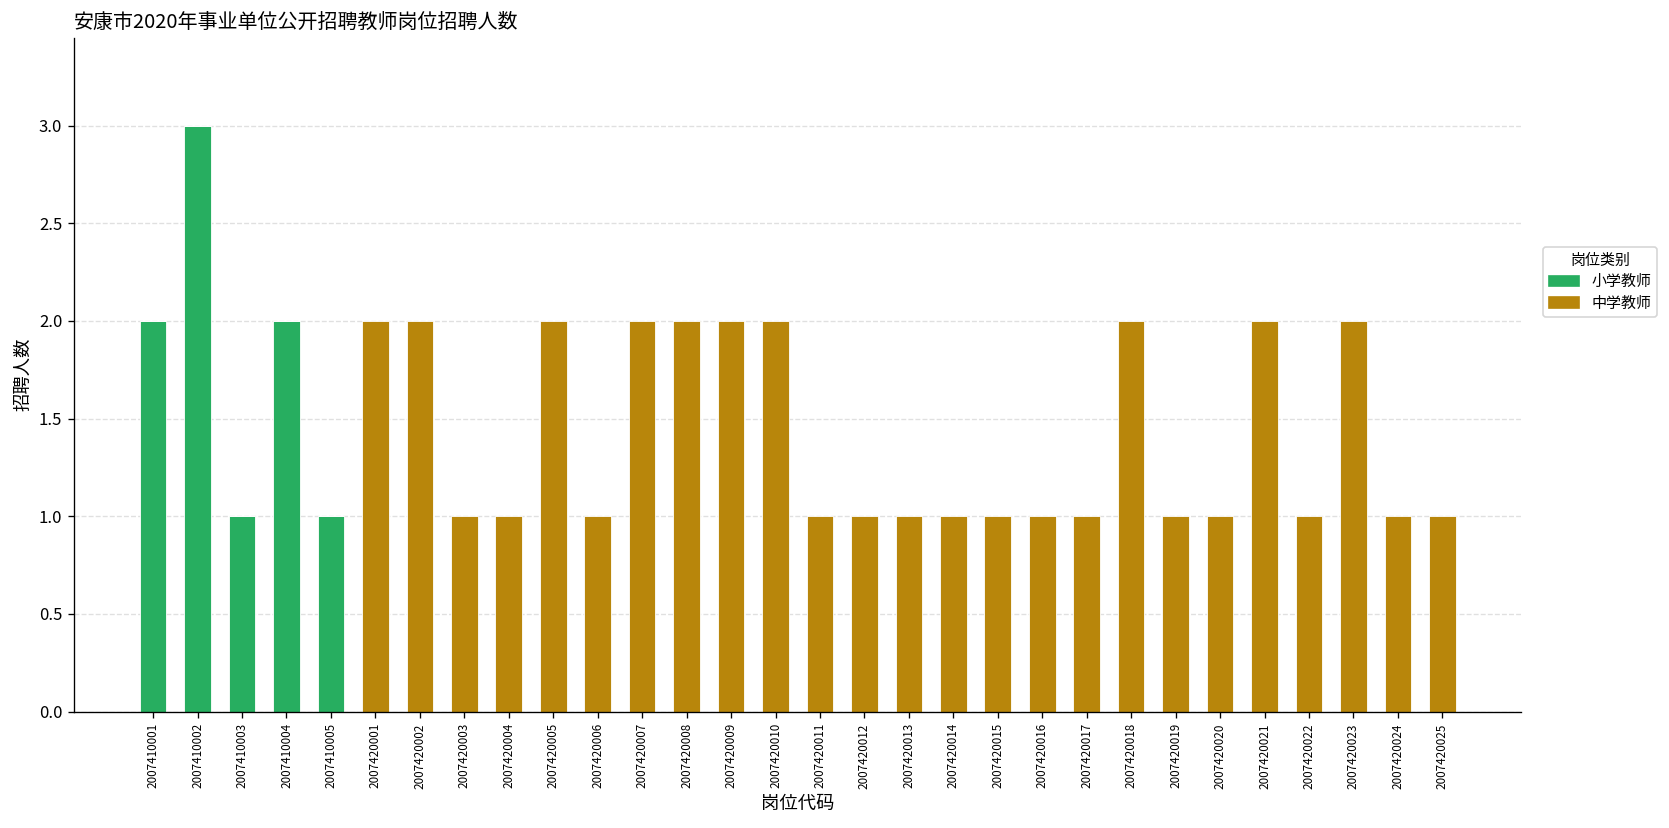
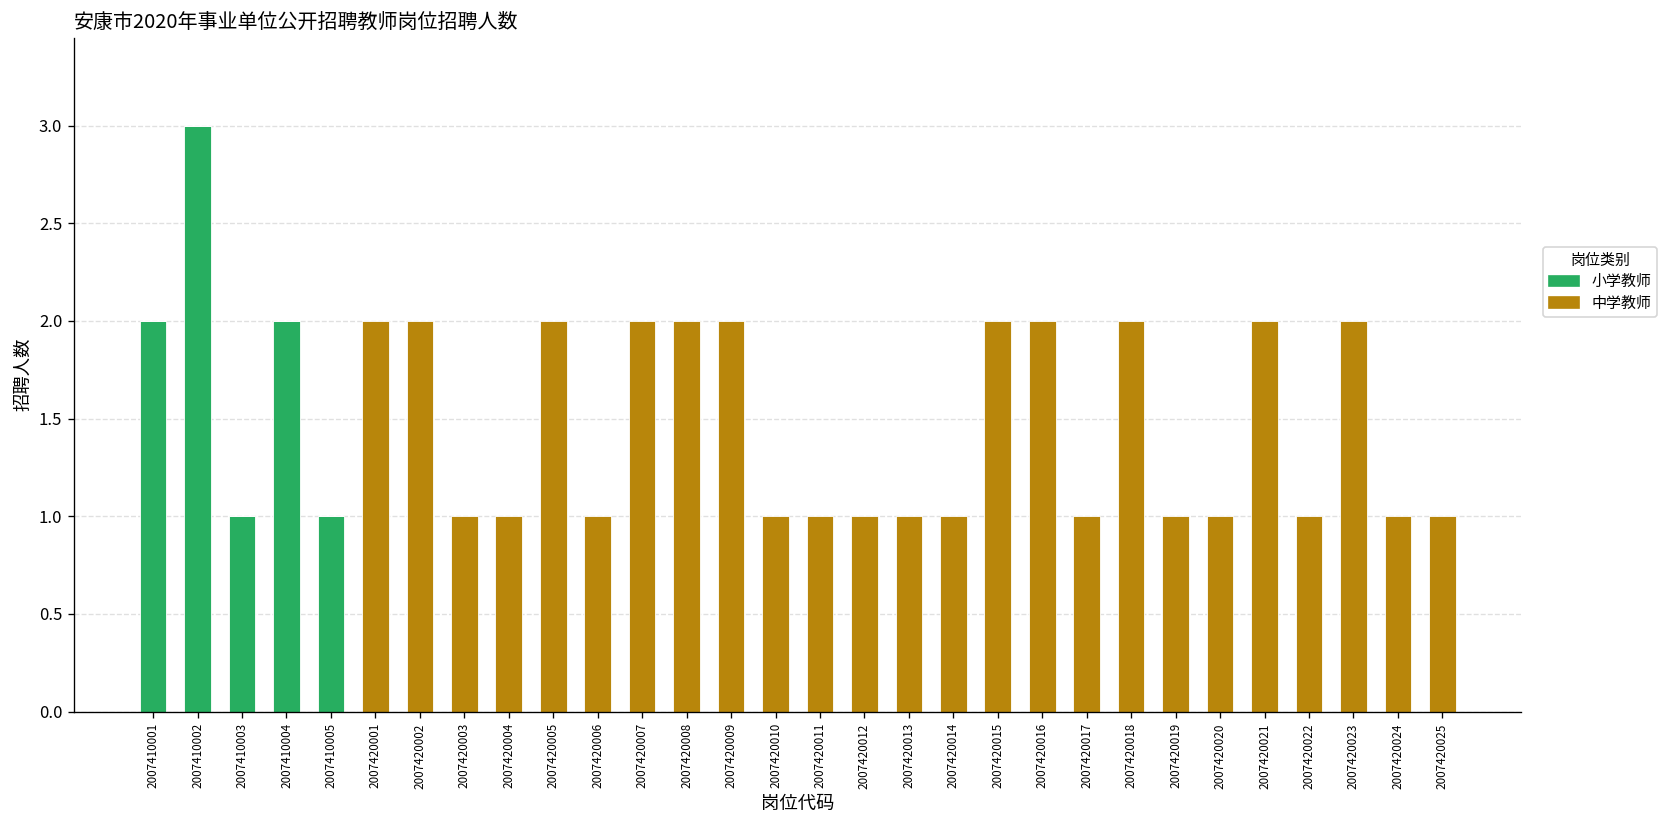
  {
    "小学教师": {
      "2007410001": 2,
      "2007410002": 3,
      "2007410003": 1,
      "2007410004": 2,
      "2007410005": 1,
      "2007420001": 0,
      "2007420002": 0,
      "2007420003": 0,
      "2007420004": 0,
      "2007420005": 0,
      "2007420006": 0,
      "2007420007": 0,
      "2007420008": 0,
      "2007420009": 0,
      "2007420010": 0,
      "2007420011": 0,
      "2007420012": 0,
      "2007420013": 0,
      "2007420014": 0,
      "2007420015": 0,
      "2007420016": 0,
      "2007420017": 0,
      "2007420018": 0,
      "2007420019": 0,
      "2007420020": 0,
      "2007420021": 0,
      "2007420022": 0,
      "2007420023": 0,
      "2007420024": 0,
      "2007420025": 0
    },
    "中学教师": {
-     "2007420010": 2,
-     "2007420015": 1,
-     "2007420016": 1
+     "2007420010": 1,
+     "2007420015": 2,
+     "2007420016": 2
    }
  }
